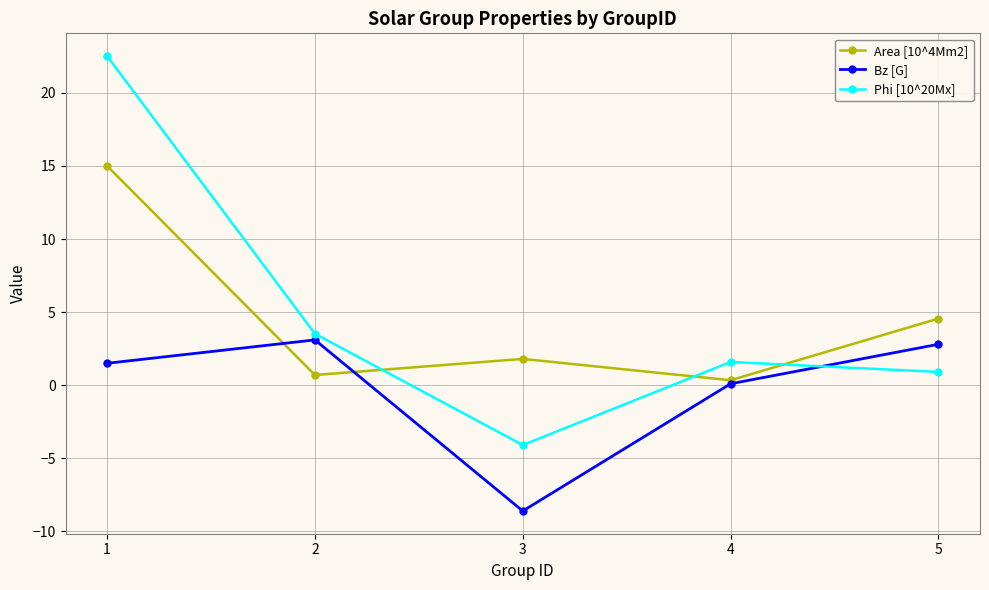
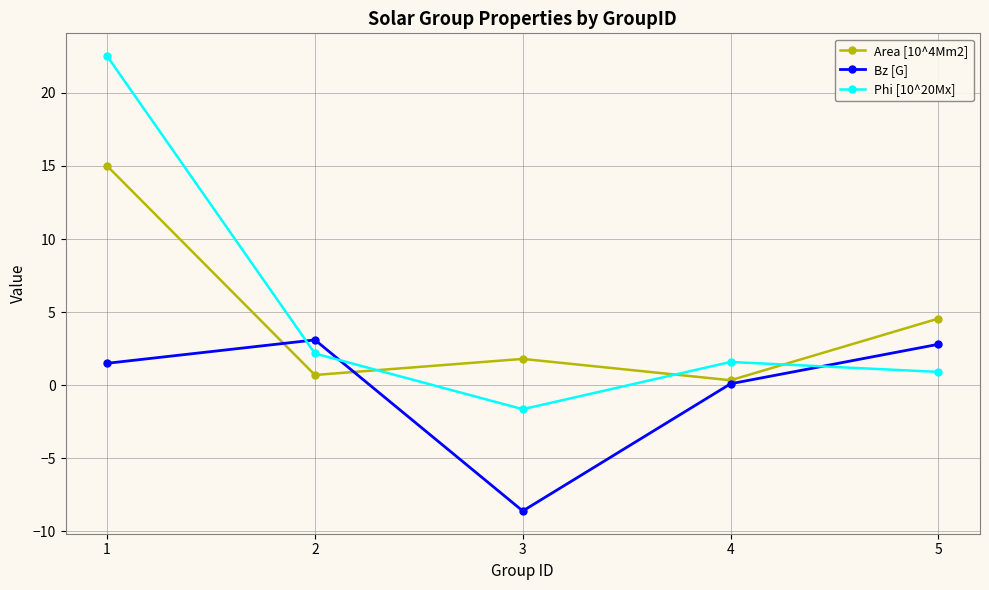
  {
    "Area [10^4Mm2]": {
      "1": 15.0,
      "2": 0.7,
      "3": 1.8,
      "4": 0.3,
      "5": 4.6
    },
    "Bz [G]": {
      "1": 1.5,
      "2": 3.1,
      "3": -8.6,
      "4": 0.1,
      "5": 2.8
    },
    "Phi [10^20Mx]": {
      "1": 22.5,
-     "2": 3.5,
-     "3": -4.1,
+     "2": 2.2,
+     "3": -1.6,
      "4": 1.6,
      "5": 0.9
    }
  }
